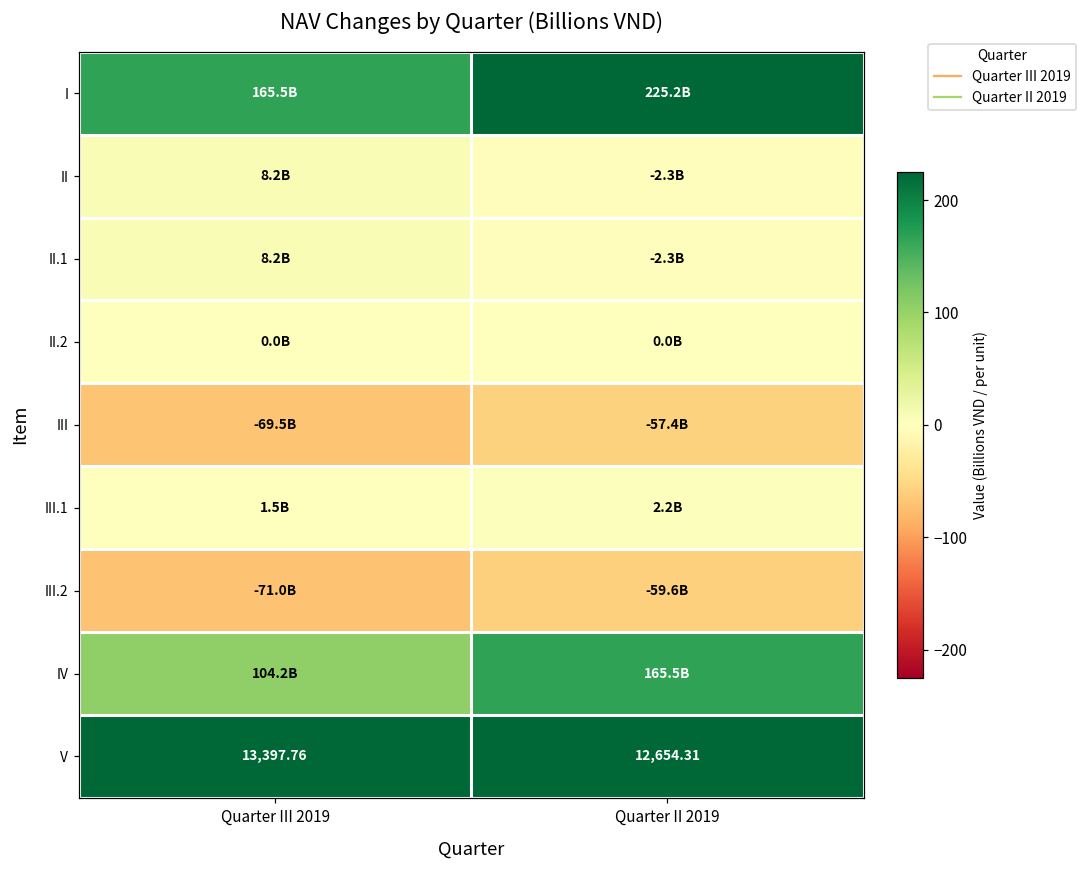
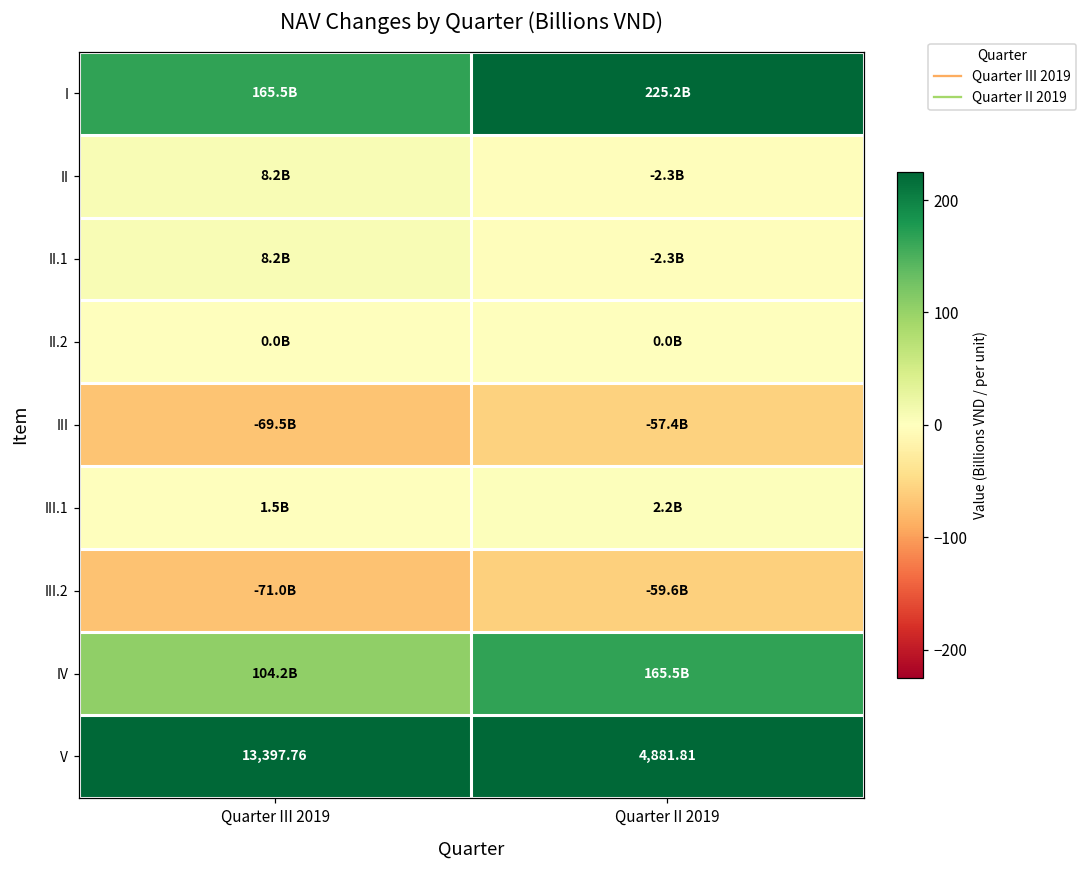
  {
    "I": {
      "Quarter III 2019": "165.5B",
      "Quarter II 2019": "225.2B"
    },
    "II": {
      "Quarter III 2019": "8.2B",
      "Quarter II 2019": "-2.3B"
    },
    "II.1": {
      "Quarter III 2019": "8.2B",
      "Quarter II 2019": "-2.3B"
    },
    "II.2": {
      "Quarter III 2019": "0.0B",
      "Quarter II 2019": "0.0B"
    },
    "III": {
      "Quarter III 2019": "-69.5B",
      "Quarter II 2019": "-57.4B"
    },
    "III.1": {
      "Quarter III 2019": "1.5B",
      "Quarter II 2019": "2.2B"
    },
    "III.2": {
      "Quarter III 2019": "-71.0B",
      "Quarter II 2019": "-59.6B"
    },
    "IV": {
      "Quarter III 2019": "104.2B",
      "Quarter II 2019": "165.5B"
    },
    "V": {
      "Quarter III 2019": "13,397.76",
-     "Quarter II 2019": "12,654.31"
+     "Quarter II 2019": "4,881.81"
    }
  }
